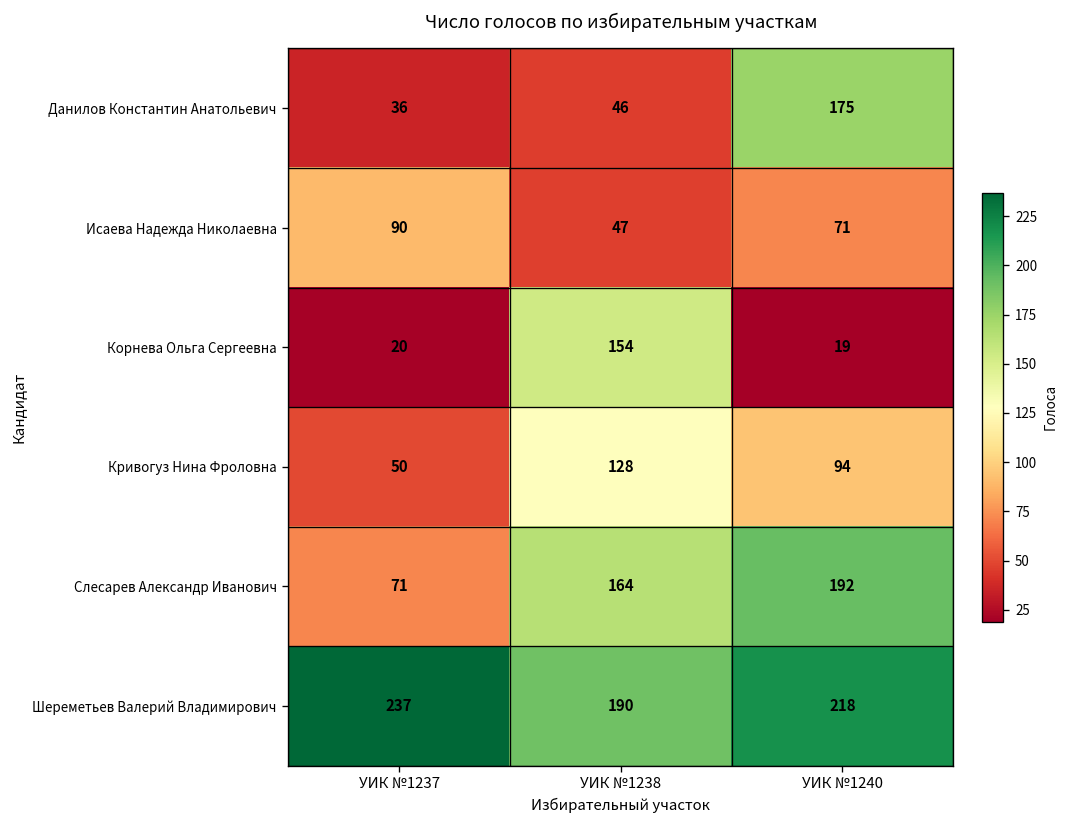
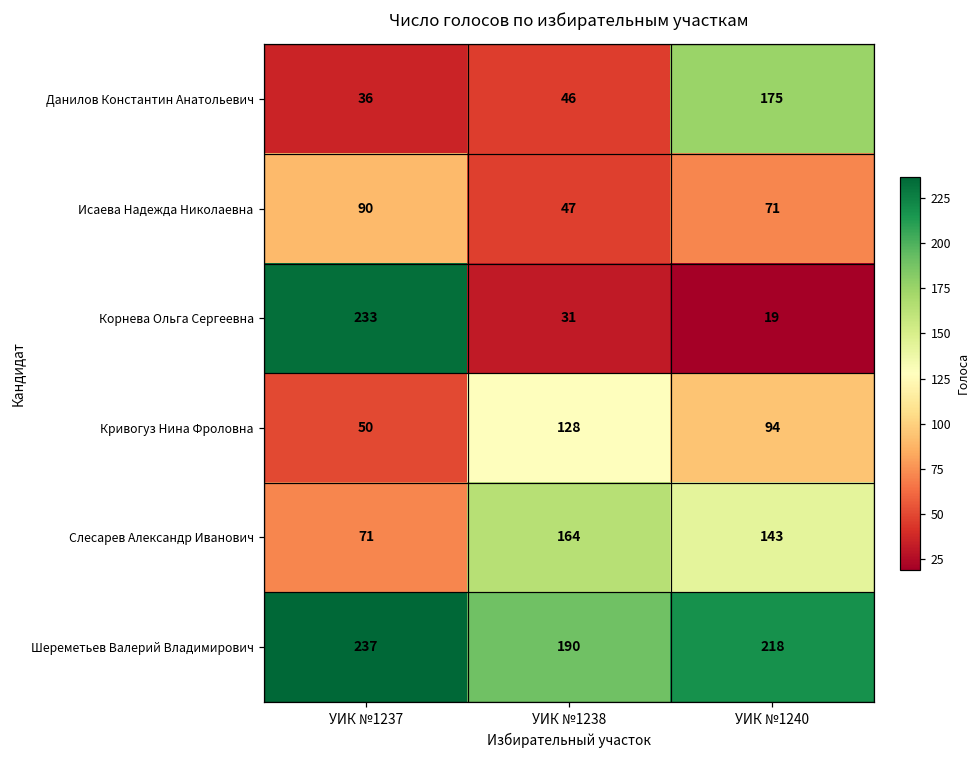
  {
    "Данилов Константин Анатольевич": {
      "УИК №1237": 36,
      "УИК №1238": 46,
      "УИК №1240": 175
    },
    "Исаева Надежда Николаевна": {
      "УИК №1237": 90,
      "УИК №1238": 47,
      "УИК №1240": 71
    },
    "Корнева Ольга Сергеевна": {
-     "УИК №1237": 20,
-     "УИК №1238": 154,
+     "УИК №1237": 233,
+     "УИК №1238": 31,
      "УИК №1240": 19
    },
    "Кривогуз Нина Фроловна": {
      "УИК №1237": 50,
      "УИК №1238": 128,
      "УИК №1240": 94
    },
    "Слесарев Александр Иванович": {
      "УИК №1237": 71,
      "УИК №1238": 164,
-     "УИК №1240": 192
+     "УИК №1240": 143
    },
    "Шереметьев Валерий Владимирович": {
      "УИК №1237": 237,
      "УИК №1238": 190,
      "УИК №1240": 218
    }
  }
